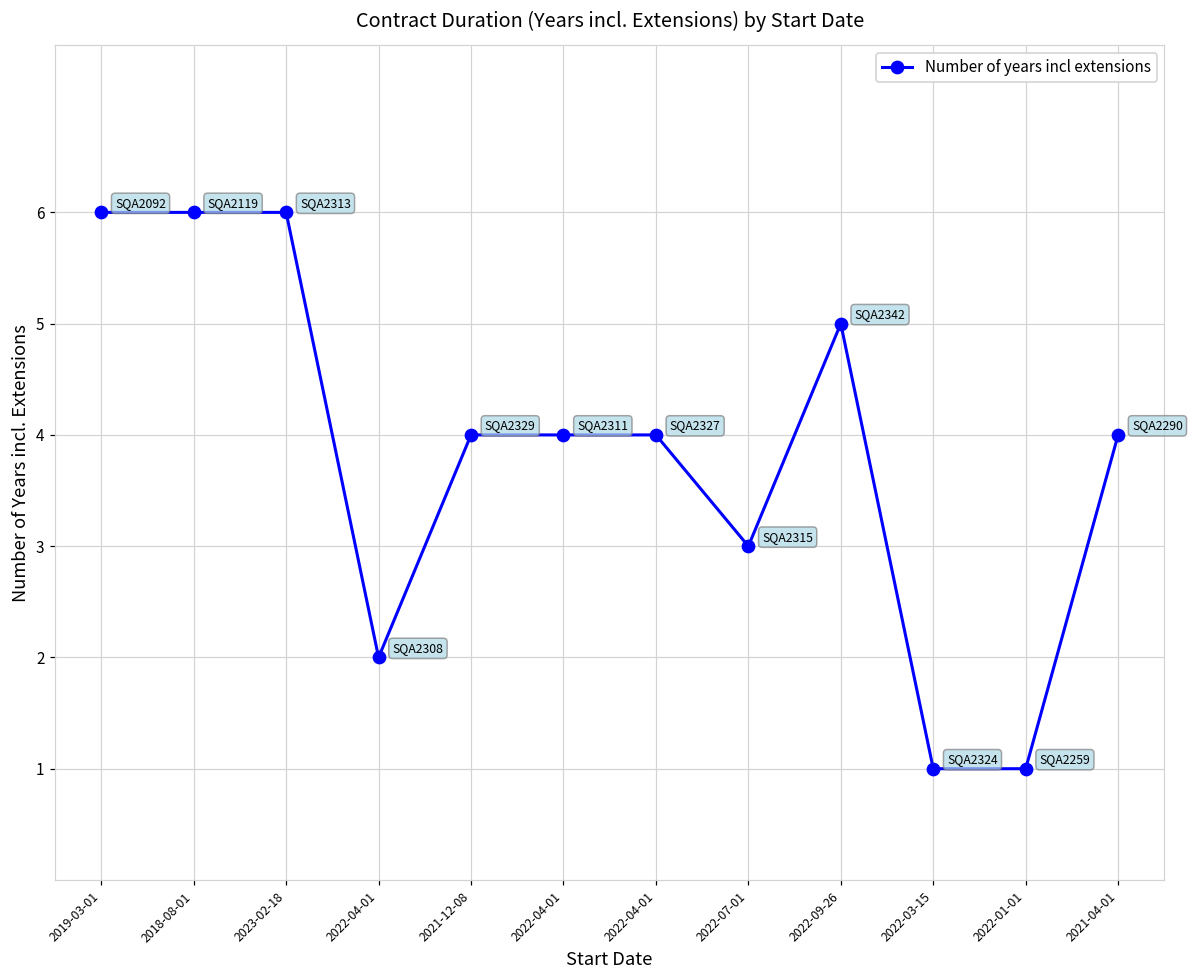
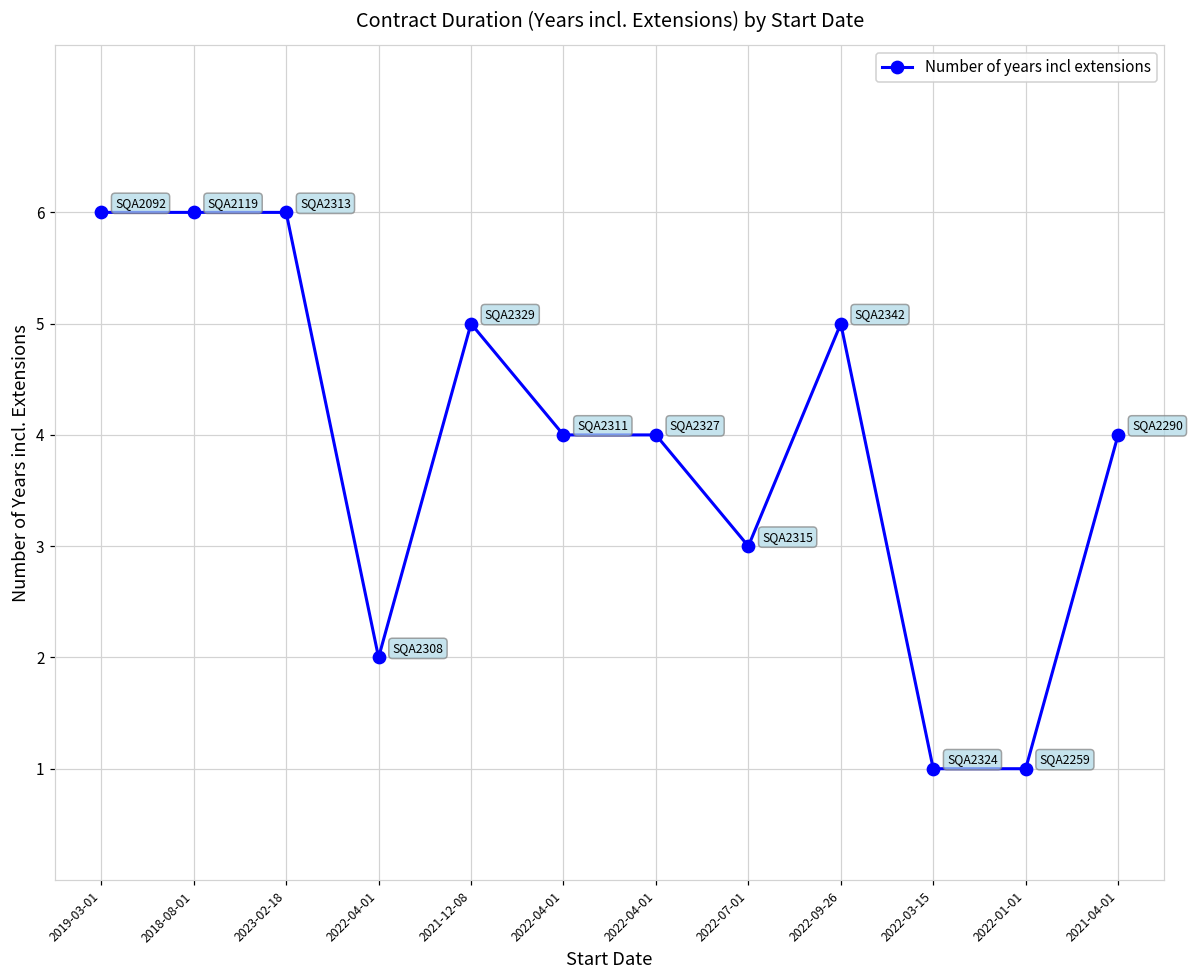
  {
    "2019-03-01": 6,
    "2018-08-01": 6,
    "2023-02-18": 6,
-   "2021-12-08": 4,
+   "2021-12-08": 5,
    "2022-07-01": 3,
    "2022-09-26": 5,
    "2022-03-15": 1,
    "2022-01-01": 1,
    "2021-04-01": 4
  }
